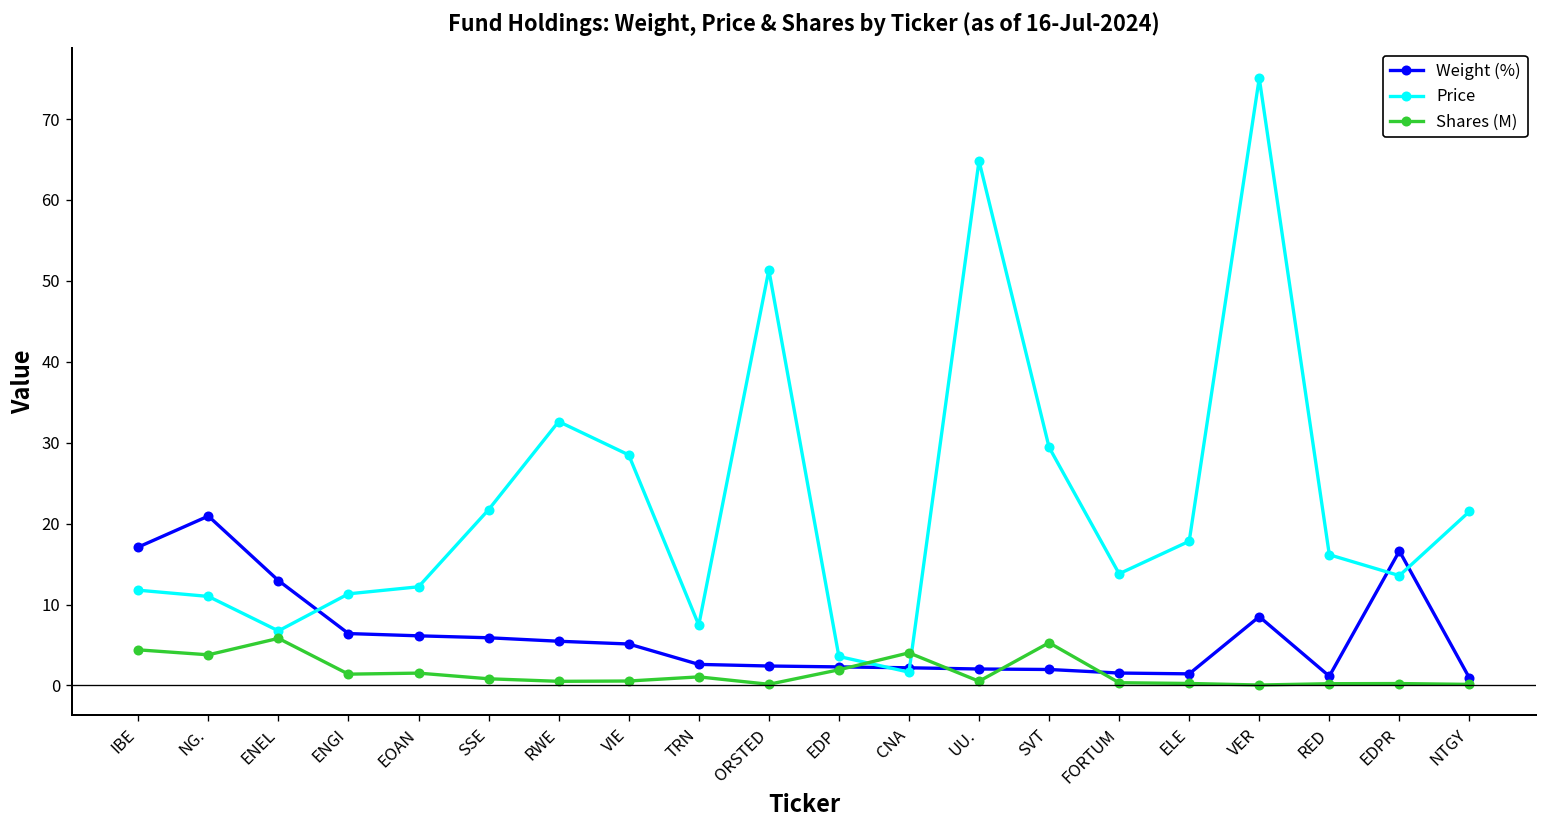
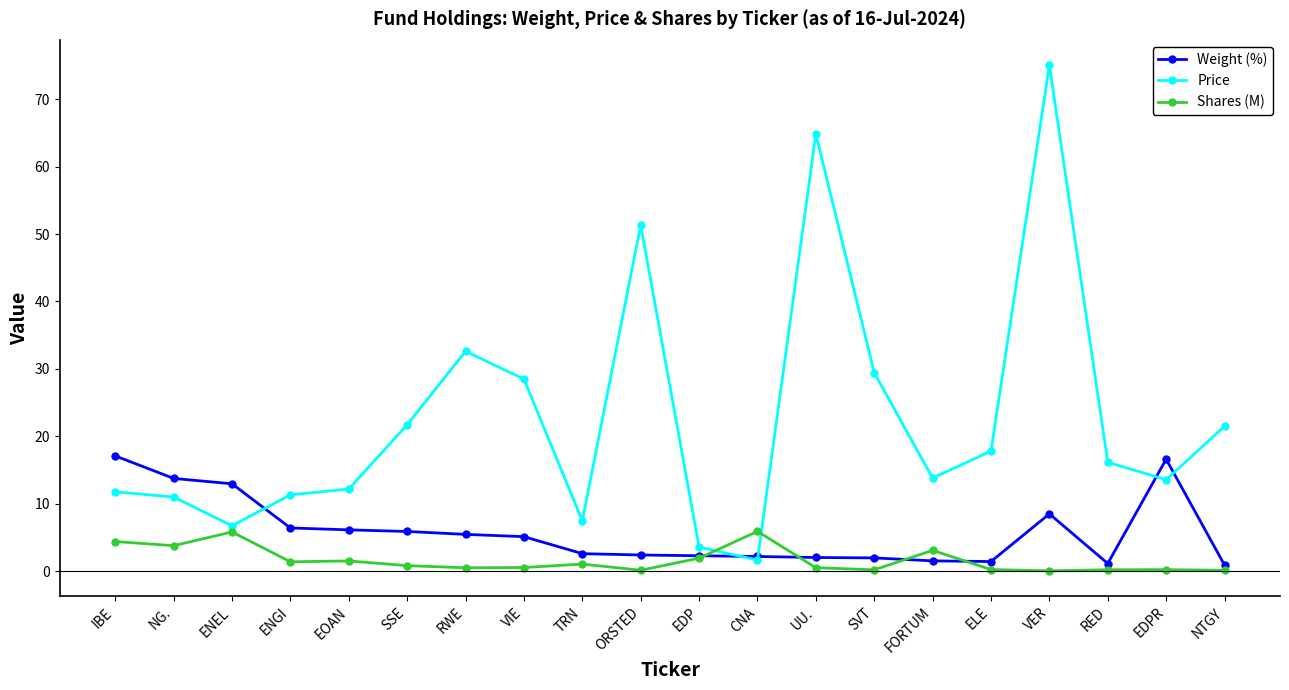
  {
    "Weight (%)": {
      "IBE": 17,
-     "NG.": 21,
+     "NG.": 14,
      "ENEL": 13,
      "ENGI": 6,
      "EOAN": 6,
      "SSE": 6,
      "RWE": 5,
      "VIE": 5,
      "TRN": 3,
      "ORSTED": 2,
      "CNA": 2,
      "UU.": 2,
      "SVT": 2,
      "FORTUM": 2,
      "ELE": 1,
      "VER": 9,
      "RED": 1,
      "EDPR": 17,
      "NTGY": 1
    },
    "Price": {
      "IBE": 12,
      "NG.": 11,
      "ENEL": 7,
      "ENGI": 11,
      "EOAN": 12,
      "SSE": 22,
      "RWE": 33,
      "VIE": 28,
      "TRN": 7,
      "ORSTED": 51,
      "EDP": 4,
      "CNA": 2,
      "UU.": 65,
      "SVT": 29,
      "FORTUM": 14,
      "ELE": 18,
      "VER": 75,
      "RED": 16,
      "EDPR": 14,
      "NTGY": 22
    },
    "Shares (M)": {
      "IBE": 4,
      "NG.": 4,
      "ENEL": 6,
      "ENGI": 1,
      "EOAN": 2,
      "SSE": 1,
      "RWE": 1,
      "VIE": 1,
      "TRN": 1,
      "ORSTED": 0,
-     "CNA": 4,
+     "CNA": 6,
      "UU.": 1,
-     "SVT": 5,
-     "FORTUM": 0,
+     "SVT": 0,
+     "FORTUM": 3,
      "ELE": 0,
      "VER": 0,
      "RED": 0,
      "EDPR": 0,
      "NTGY": 0
    }
  }
